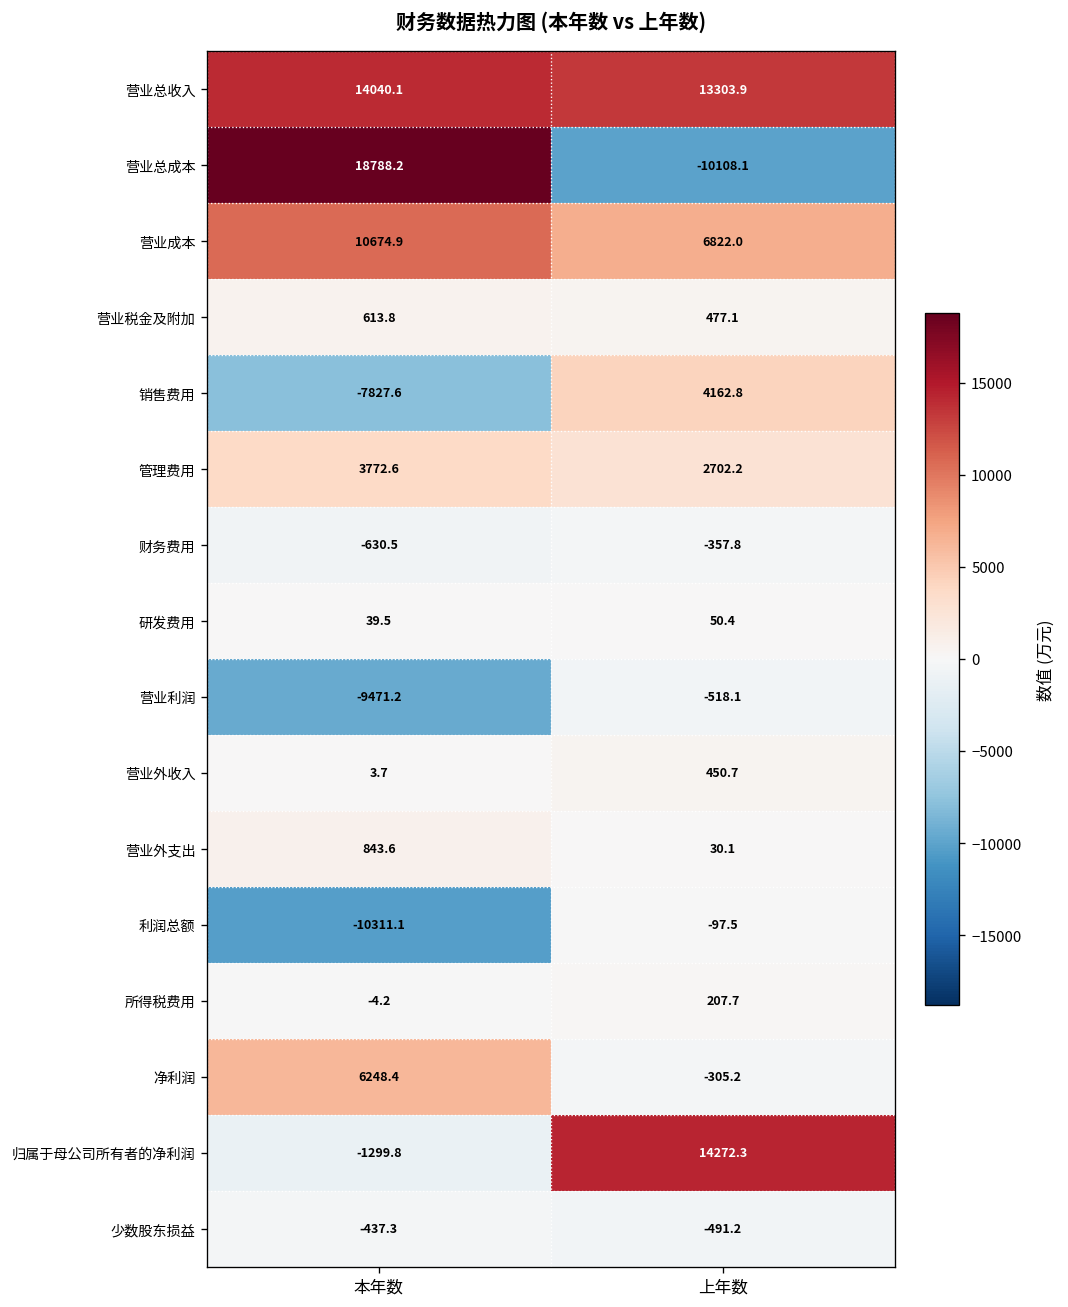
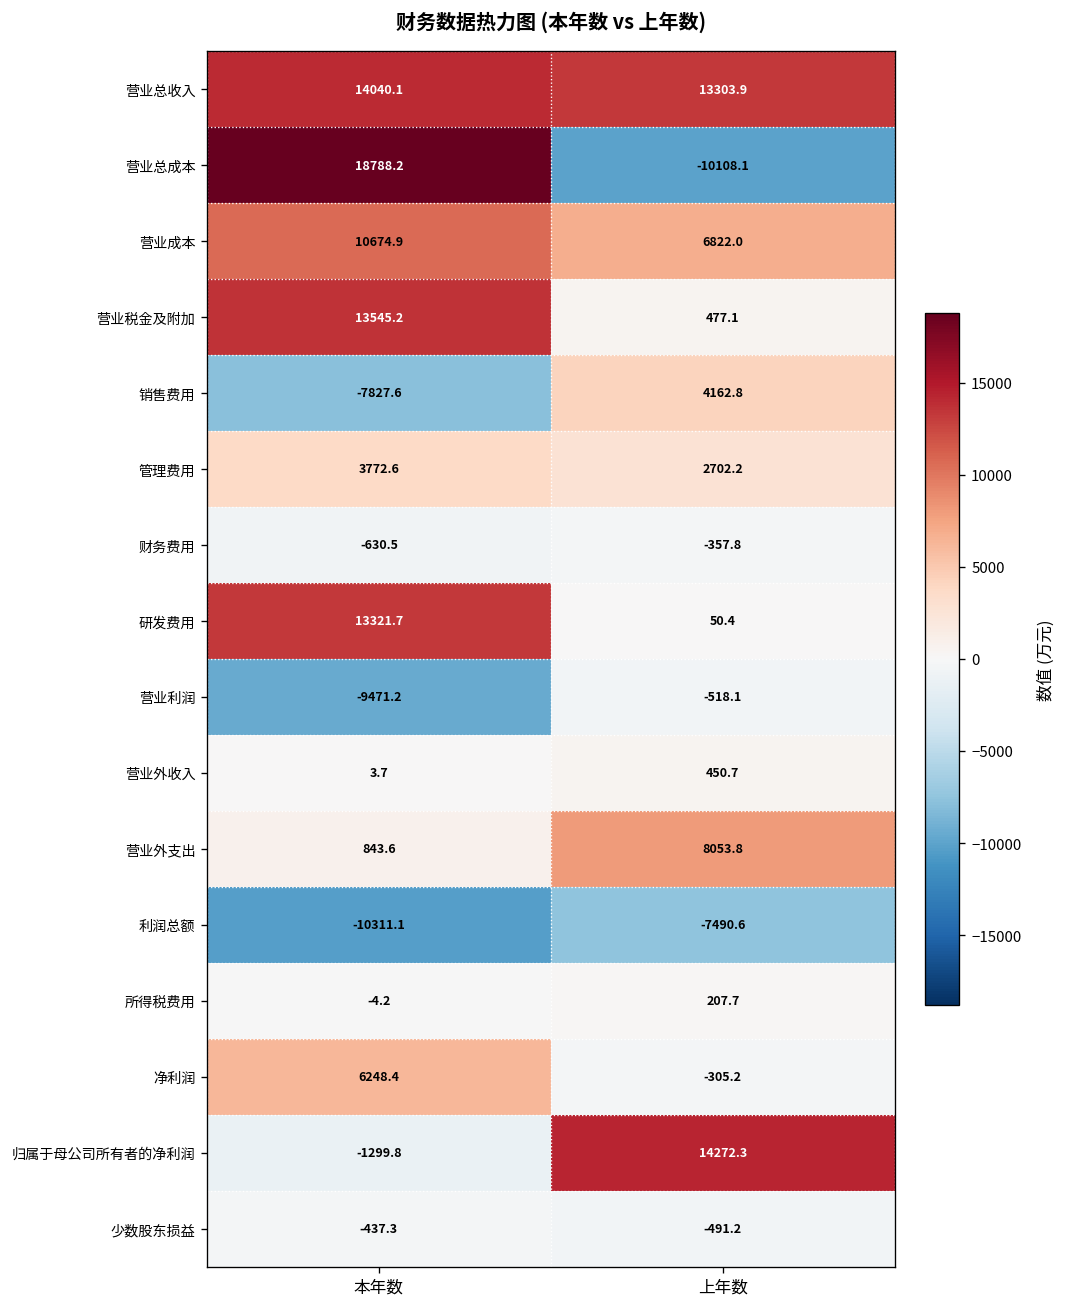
  {
    "营业总收入": {
      "本年数": 14040.1,
      "上年数": 13303.9
    },
    "营业总成本": {
      "本年数": 18788.2,
      "上年数": -10108.1
    },
    "营业成本": {
      "本年数": 10674.9,
      "上年数": 6822.0
    },
    "营业税金及附加": {
-     "本年数": 613.8,
+     "本年数": 13545.2,
      "上年数": 477.1
    },
    "销售费用": {
      "本年数": -7827.6,
      "上年数": 4162.8
    },
    "管理费用": {
      "本年数": 3772.6,
      "上年数": 2702.2
    },
    "财务费用": {
      "本年数": -630.5,
      "上年数": -357.8
    },
    "研发费用": {
-     "本年数": 39.5,
+     "本年数": 13321.7,
      "上年数": 50.4
    },
    "营业利润": {
      "本年数": -9471.2,
      "上年数": -518.1
    },
    "营业外收入": {
      "本年数": 3.7,
      "上年数": 450.7
    },
    "营业外支出": {
      "本年数": 843.6,
-     "上年数": 30.1
+     "上年数": 8053.8
    },
    "利润总额": {
      "本年数": -10311.1,
-     "上年数": -97.5
+     "上年数": -7490.6
    },
    "所得税费用": {
      "本年数": -4.2,
      "上年数": 207.7
    },
    "净利润": {
      "本年数": 6248.4,
      "上年数": -305.2
    },
    "归属于母公司所有者的净利润": {
      "本年数": -1299.8,
      "上年数": 14272.3
    },
    "少数股东损益": {
      "本年数": -437.3,
      "上年数": -491.2
    }
  }
